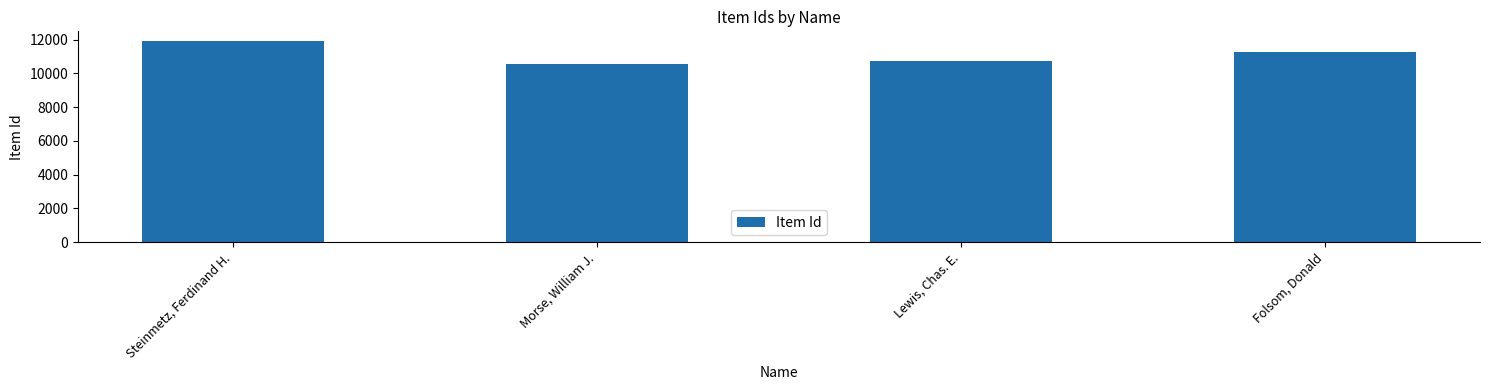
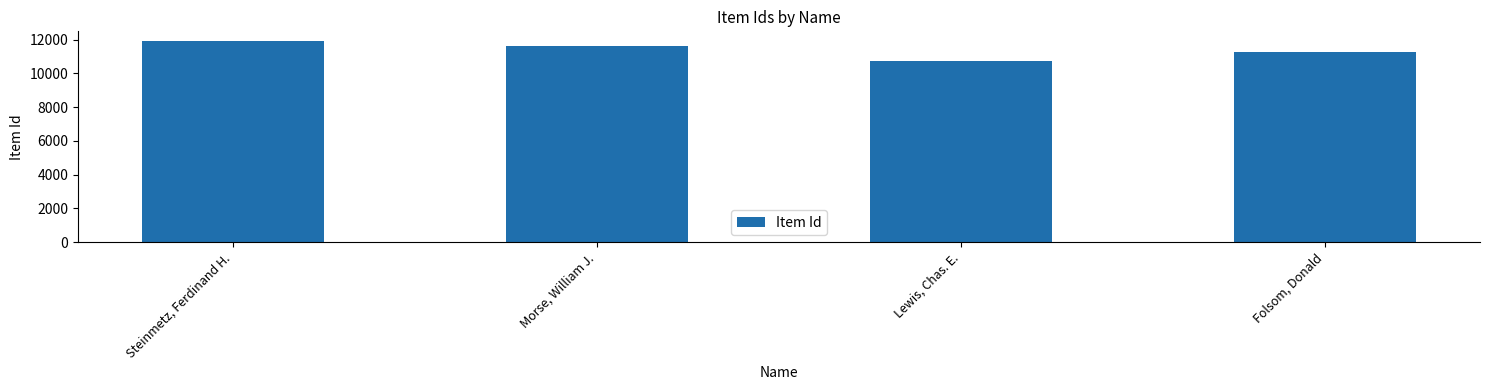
  {
    "Steinmetz, Ferdinand H.": 11900,
-   "Morse, William J.": 10600,
+   "Morse, William J.": 11600,
    "Lewis, Chas. E.": 10700,
    "Folsom, Donald": 11300
  }
